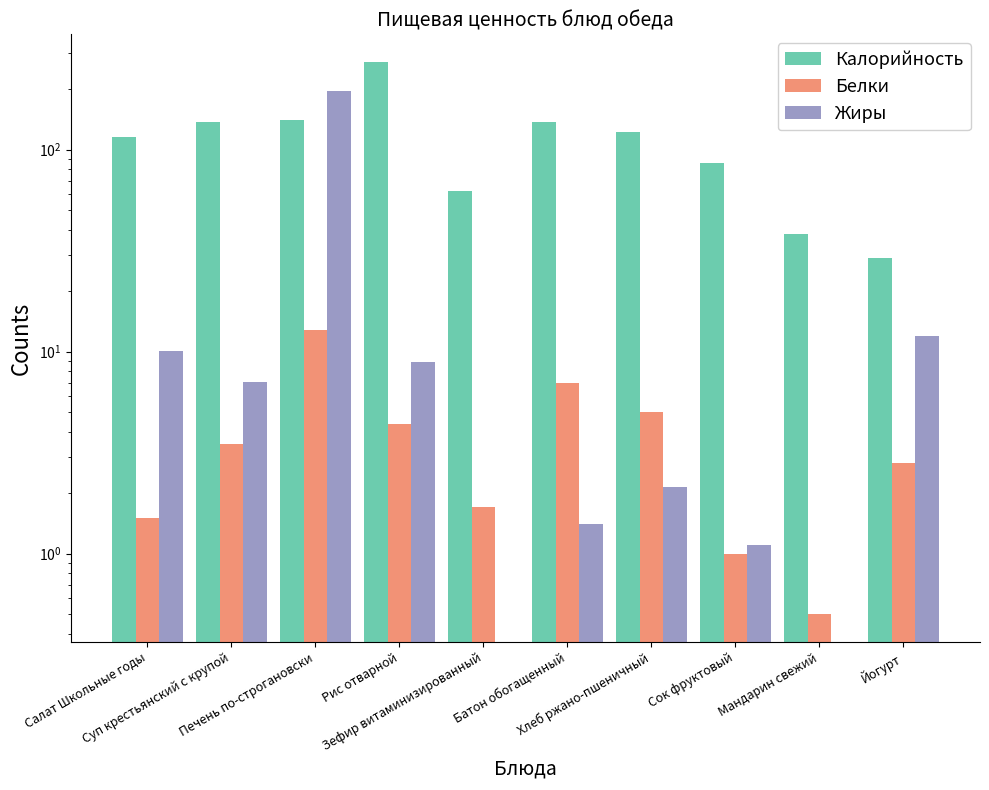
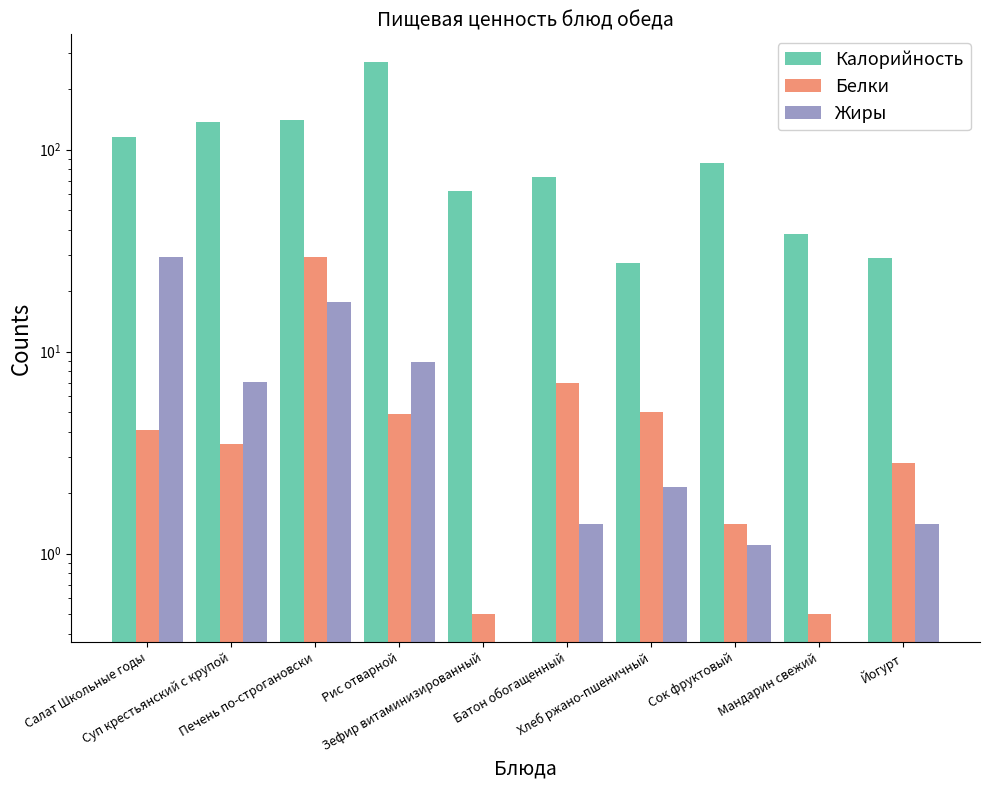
  {
    "Калорийность": {
      "Салат Школьные годы": 120,
      "Суп крестьянский с крупой": 140,
      "Печень по-строгановски": 140,
      "Рис отварной": 270,
      "Зефир витаминизированный": 62,
-     "Батон обогащенный": 140,
-     "Хлеб ржано-пшеничный": 120,
+     "Батон обогащенный": 74,
+     "Хлеб ржано-пшеничный": 27,
      "Сок фруктовый": 86,
      "Мандарин свежий": 38,
      "Йогурт": 29
    },
    "Белки": {
-     "Салат Школьные годы": 1.5,
+     "Салат Школьные годы": 4.1,
      "Суп крестьянский с крупой": 3.5,
-     "Печень по-строгановски": 13,
-     "Рис отварной": 4.4,
-     "Зефир витаминизированный": 1.7,
+     "Печень по-строгановски": 29,
+     "Рис отварной": 4.9,
+     "Зефир витаминизированный": 0.5,
      "Батон обогащенный": 7.0,
      "Хлеб ржано-пшеничный": 5.0,
-     "Сок фруктовый": 1.0,
+     "Сок фруктовый": 1.4,
      "Мандарин свежий": 0.5,
      "Йогурт": 2.8
    },
    "Жиры": {
-     "Салат Школьные годы": 10,
+     "Салат Школьные годы": 29,
      "Суп крестьянский с крупой": 7.1,
-     "Печень по-строгановски": 200,
+     "Печень по-строгановски": 18,
      "Рис отварной": 9,
      "Батон обогащенный": 1.4,
      "Хлеб ржано-пшеничный": 2.1,
      "Сок фруктовый": 1.1,
-     "Йогурт": 12
+     "Йогурт": 1.4
    }
  }
